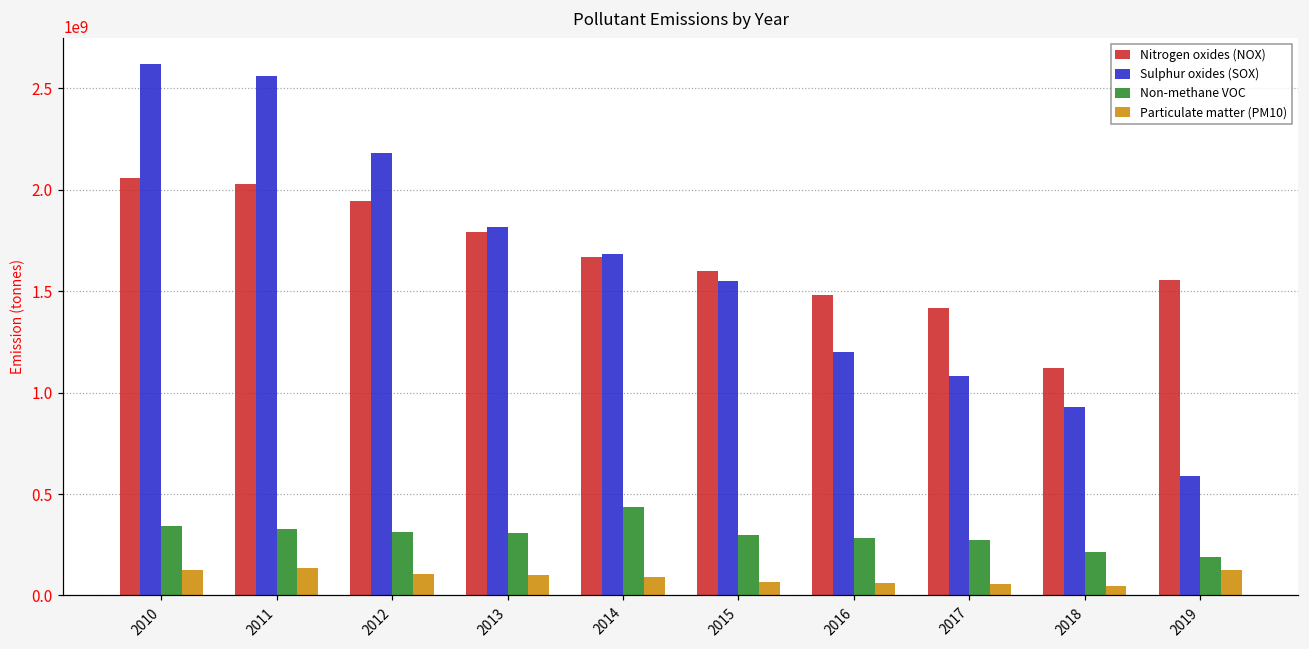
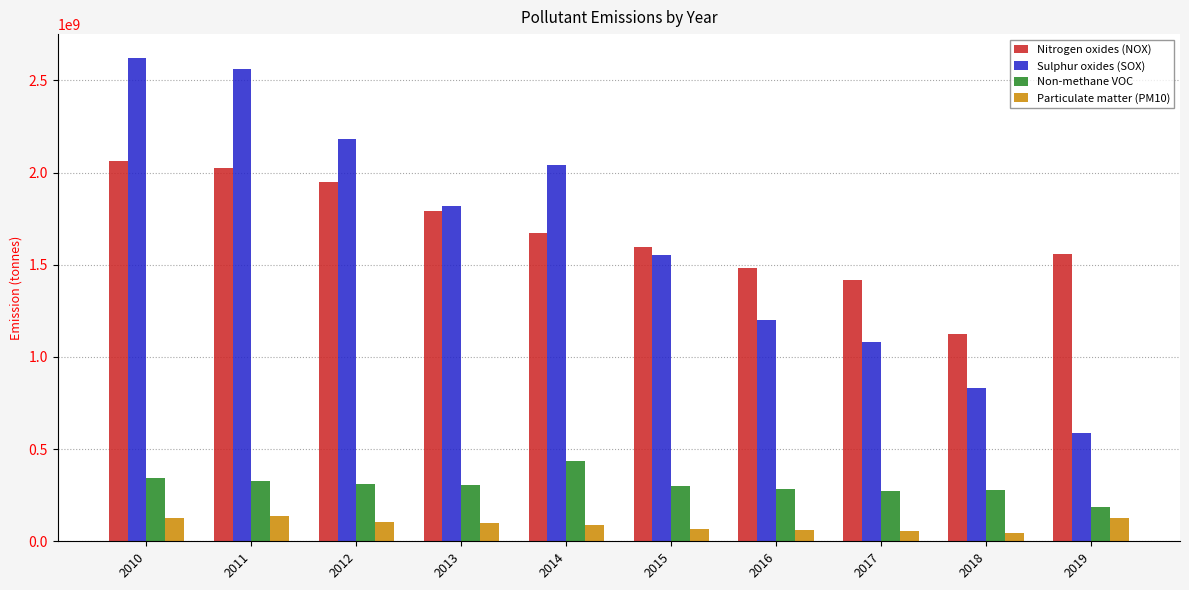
  {
    "Nitrogen oxides (NOX)": {
      "2010": 2060000000,
      "2011": 2030000000,
      "2012": 1950000000,
      "2013": 1790000000,
      "2014": 1670000000,
      "2015": 1600000000,
      "2016": 1480000000,
      "2017": 1420000000,
      "2018": 1120000000,
      "2019": 1560000000
    },
    "Sulphur oxides (SOX)": {
      "2010": 2620000000,
      "2011": 2560000000,
      "2012": 2180000000,
      "2013": 1820000000,
-     "2014": 1680000000,
+     "2014": 2040000000,
      "2015": 1550000000,
      "2016": 1200000000,
      "2017": 1080000000,
-     "2018": 930000000,
+     "2018": 830000000,
      "2019": 590000000
    },
    "Non-methane VOC": {
      "2010": 340000000,
      "2011": 330000000,
      "2012": 310000000,
      "2013": 310000000,
      "2014": 440000000,
      "2015": 300000000,
      "2016": 280000000,
      "2017": 270000000,
-     "2018": 220000000,
+     "2018": 280000000,
      "2019": 190000000
    },
    "Particulate matter (PM10)": {
      "2010": 130000000,
      "2011": 140000000,
      "2012": 100000000,
      "2013": 100000000,
      "2014": 90000000,
      "2015": 70000000,
      "2016": 60000000,
      "2017": 60000000,
      "2018": 40000000,
      "2019": 130000000
    }
  }
